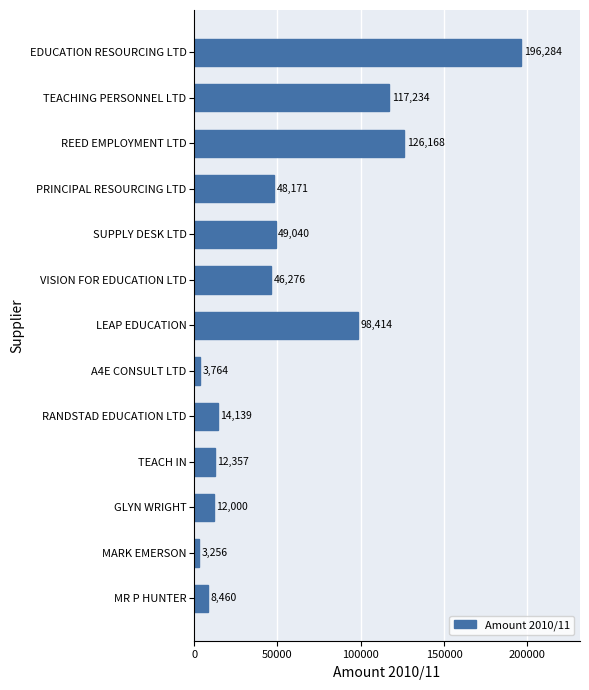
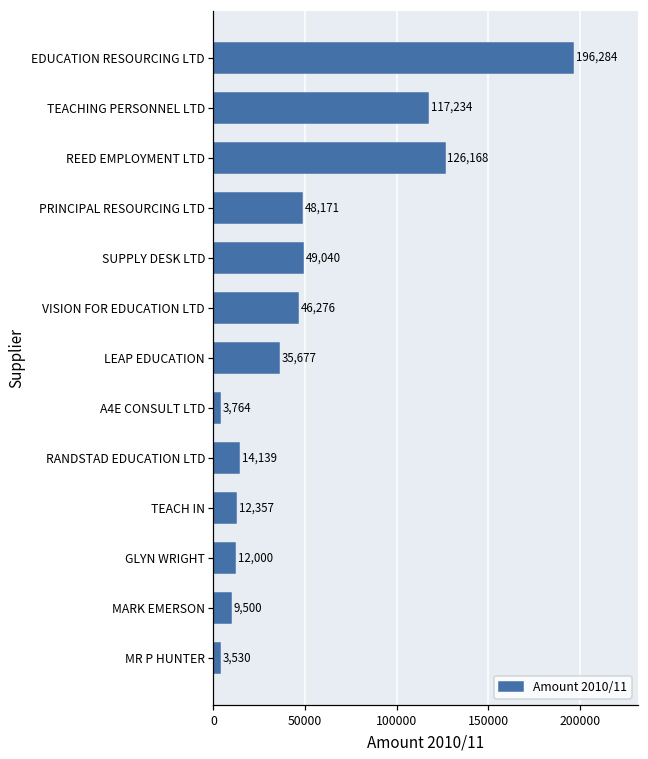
  {
    "EDUCATION RESOURCING LTD": "196,284",
    "TEACHING PERSONNEL LTD": "117,234",
    "REED EMPLOYMENT LTD": "126,168",
    "PRINCIPAL RESOURCING LTD": "48,171",
    "SUPPLY DESK LTD": "49,040",
    "VISION FOR EDUCATION LTD": "46,276",
-   "LEAP EDUCATION": "98,414",
+   "LEAP EDUCATION": "35,677",
    "A4E CONSULT LTD": "3,764",
    "RANDSTAD EDUCATION LTD": "14,139",
    "TEACH IN": "12,357",
    "GLYN WRIGHT": "12,000",
-   "MARK EMERSON": "3,256",
-   "MR P HUNTER": "8,460"
+   "MARK EMERSON": "9,500",
+   "MR P HUNTER": "3,530"
  }
